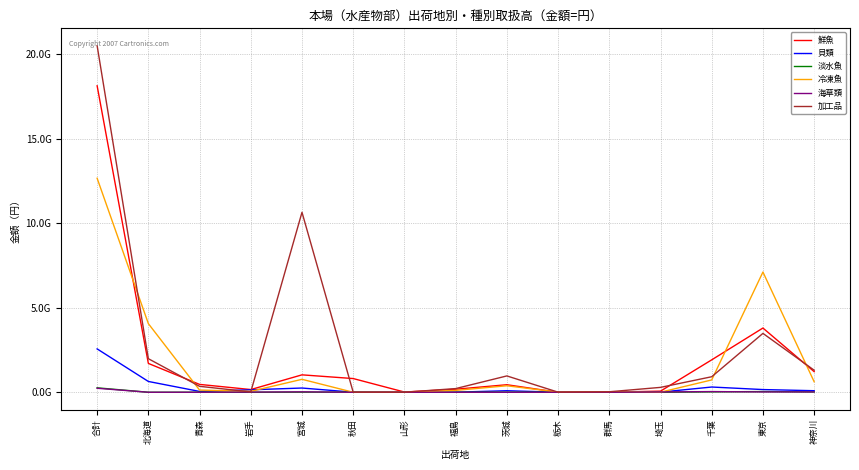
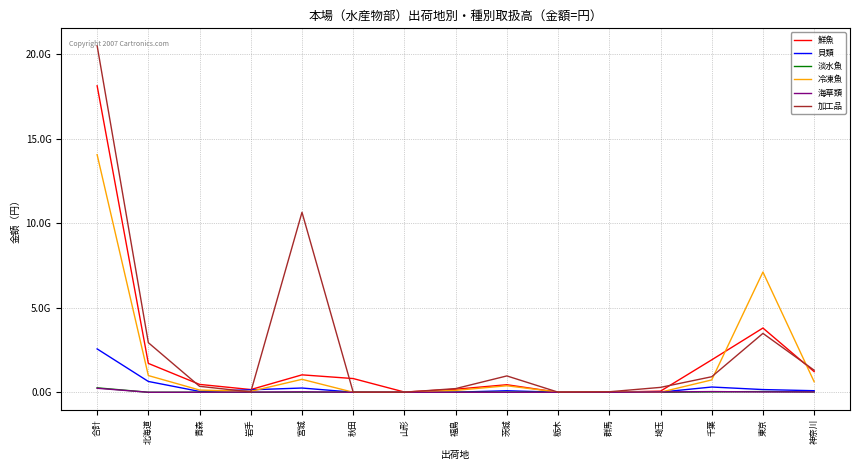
  {
    "鮮魚": {
      "合計": 18100000000,
      "北海道": 1700000000,
      "宮城": 1000000000,
      "秋田": 800000000,
      "千葉": 1900000000,
      "東京": 3800000000
    },
    "貝類": {
      "合計": 2600000000,
      "北海道": 600000000,
      "宮城": 300000000,
      "千葉": 300000000
    },
    "海草類": {
      "北海道": 0,
      "宮城": 0,
      "千葉": 0
    },
    "冷凍魚": {
-     "合計": 12700000000,
-     "北海道": 4100000000,
+     "合計": 14100000000,
+     "北海道": 1000000000,
      "宮城": 800000000,
      "千葉": 700000000,
      "東京": 7100000000,
      "神奈川": 600000000
    },
    "加工品": {
-     "北海道": 2000000000,
+     "北海道": 2900000000,
      "宮城": 10700000000,
      "茨城": 1000000000,
      "埼玉": 300000000,
      "千葉": 900000000,
      "東京": 3500000000
    }
  }
